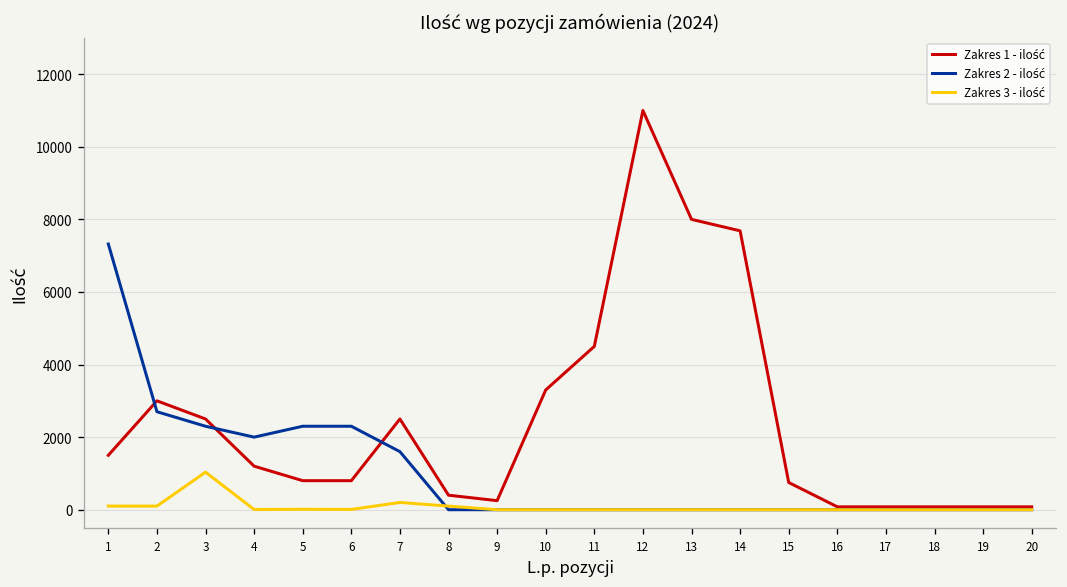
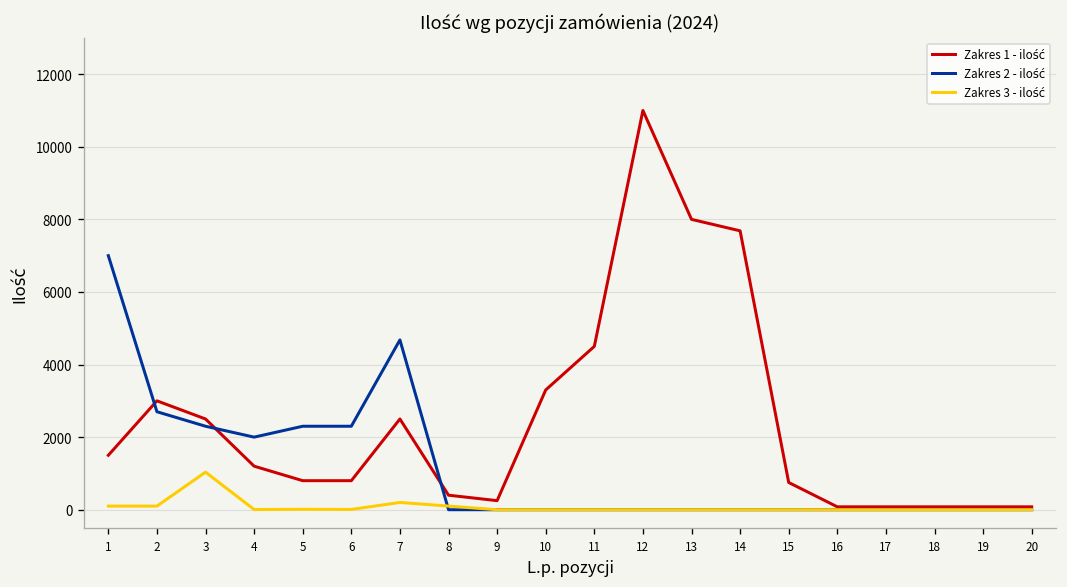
  {
    "Zakres 1 - ilość": {
      "1": 1500,
      "2": 3000,
      "3": 2500,
      "4": 1200,
      "5": 800,
      "6": 800,
      "7": 2500,
      "8": 400,
      "9": 300,
      "10": 3300,
      "11": 4500,
      "12": 11000,
      "13": 8000,
      "14": 7700,
      "15": 800
    },
    "Zakres 2 - ilość": {
-     "1": 7300,
+     "1": 7000,
      "2": 2700,
      "3": 2300,
      "4": 2000,
      "5": 2300,
      "6": 2300,
-     "7": 1600,
+     "7": 4700,
      "8": 0
    },
    "Zakres 3 - ilość": {
      "1": 100,
      "2": 100,
      "3": 1000,
      "4": 0,
      "5": 0,
      "6": 0,
      "7": 200,
      "8": 100
    }
  }
